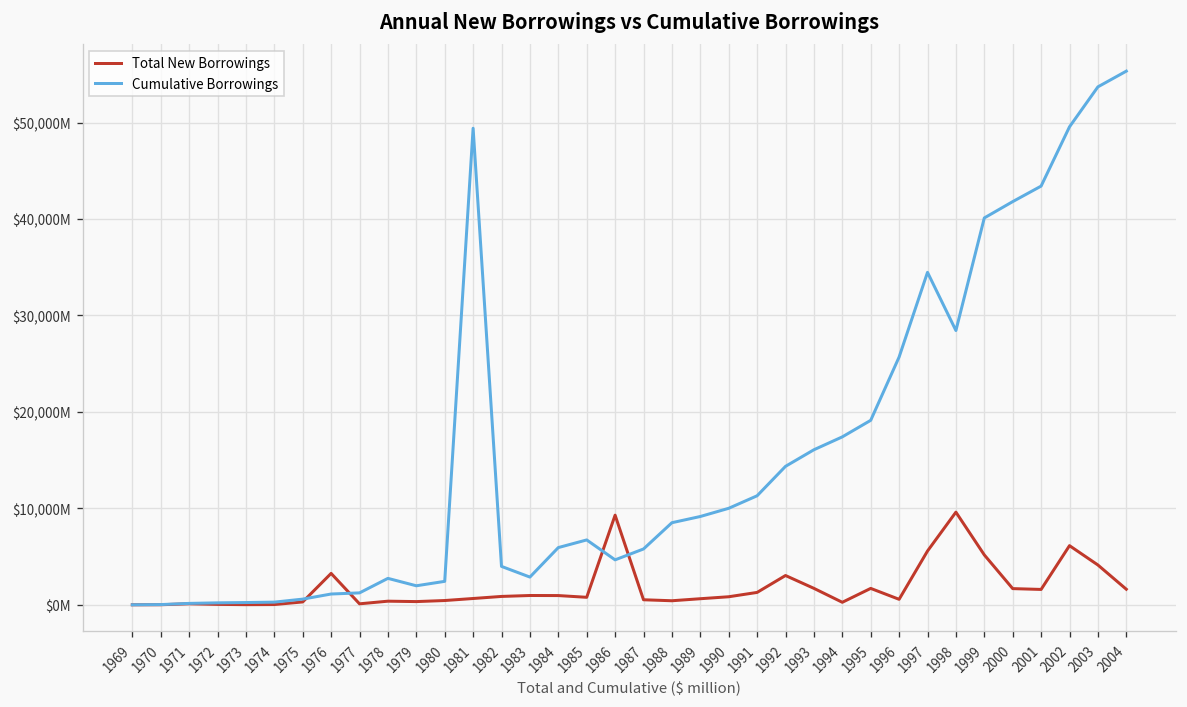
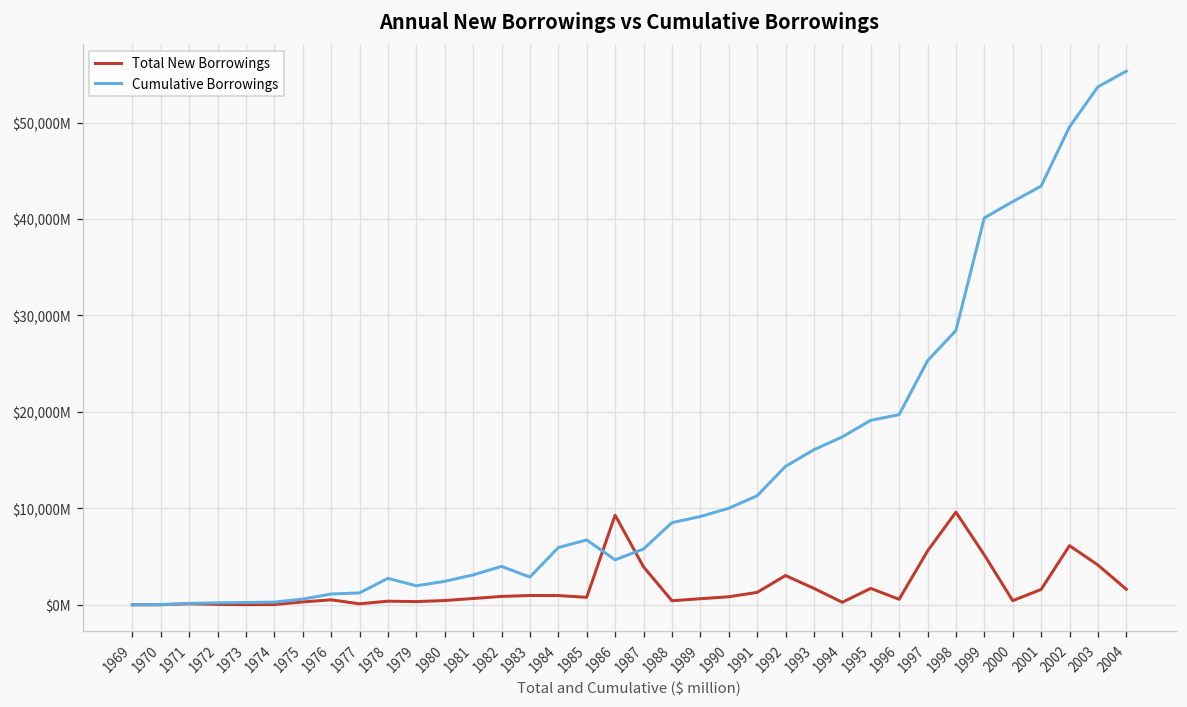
  {
    "Total New Borrowings": {
-     "1976": "$3,000,000,000",
+     "1976": "$1,000,000,000",
      "1977": "$0",
      "1978": "$0",
      "1979": "$0",
      "1980": "$0",
      "1981": "$1,000,000,000",
      "1982": "$1,000,000,000",
      "1983": "$1,000,000,000",
      "1984": "$1,000,000,000",
      "1985": "$1,000,000,000",
      "1986": "$9,000,000,000",
-     "1987": "$1,000,000,000",
+     "1987": "$4,000,000,000",
      "1988": "$0",
      "1989": "$1,000,000,000",
      "1990": "$1,000,000,000",
      "1991": "$1,000,000,000",
      "1992": "$3,000,000,000",
      "1993": "$2,000,000,000",
      "1994": "$0",
      "1995": "$2,000,000,000",
      "1996": "$1,000,000,000",
      "1997": "$6,000,000,000",
      "1998": "$10,000,000,000",
      "1999": "$5,000,000,000",
-     "2000": "$2,000,000,000",
+     "2000": "$0",
      "2001": "$2,000,000,000",
      "2002": "$6,000,000,000",
      "2003": "$4,000,000,000",
      "2004": "$2,000,000,000"
    },
    "Cumulative Borrowings": {
      "1976": "$1,000,000,000",
      "1977": "$1,000,000,000",
      "1978": "$3,000,000,000",
      "1979": "$2,000,000,000",
      "1980": "$2,000,000,000",
-     "1981": "$49,000,000,000",
+     "1981": "$3,000,000,000",
      "1982": "$4,000,000,000",
      "1983": "$3,000,000,000",
      "1984": "$6,000,000,000",
      "1985": "$7,000,000,000",
      "1986": "$5,000,000,000",
      "1987": "$6,000,000,000",
      "1988": "$9,000,000,000",
      "1989": "$9,000,000,000",
      "1990": "$10,000,000,000",
      "1991": "$11,000,000,000",
      "1992": "$14,000,000,000",
      "1993": "$16,000,000,000",
      "1994": "$17,000,000,000",
      "1995": "$19,000,000,000",
-     "1996": "$26,000,000,000",
-     "1997": "$34,000,000,000",
+     "1996": "$20,000,000,000",
+     "1997": "$25,000,000,000",
      "1998": "$28,000,000,000",
      "1999": "$40,000,000,000",
      "2000": "$42,000,000,000",
      "2001": "$43,000,000,000",
      "2002": "$50,000,000,000",
      "2003": "$54,000,000,000",
      "2004": "$55,000,000,000"
    }
  }
